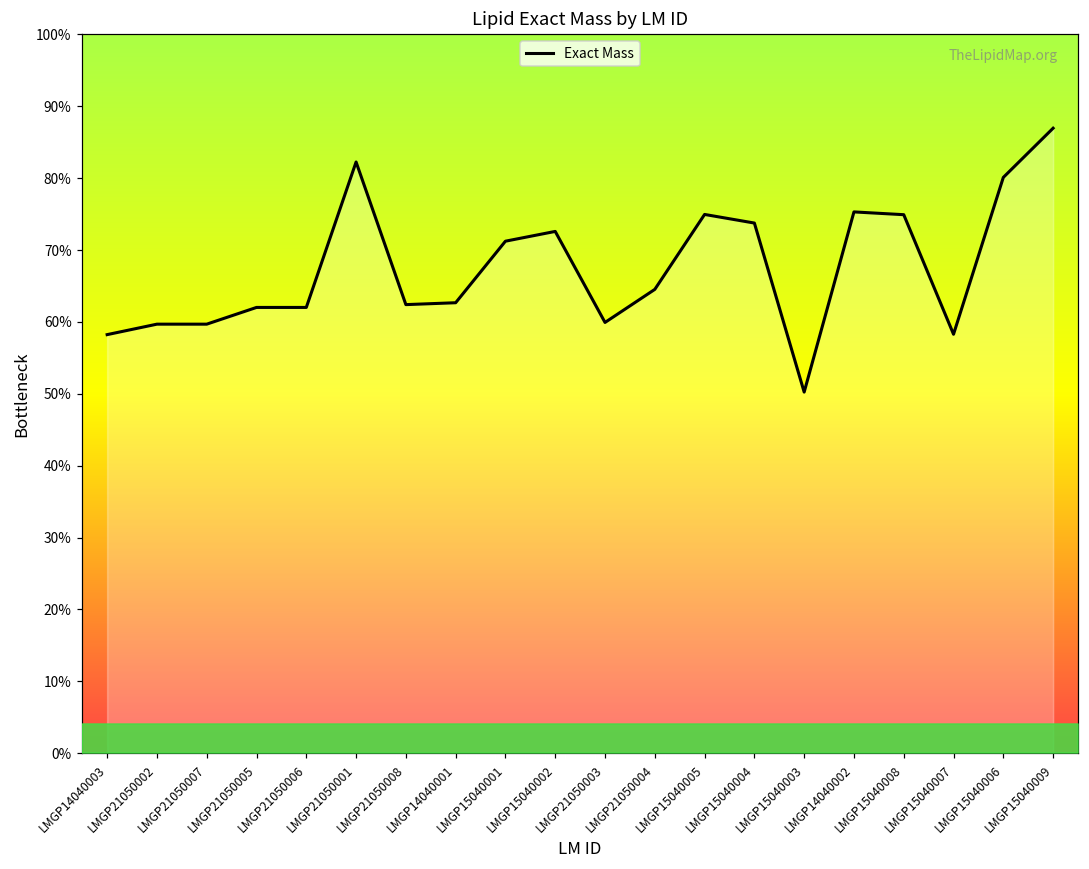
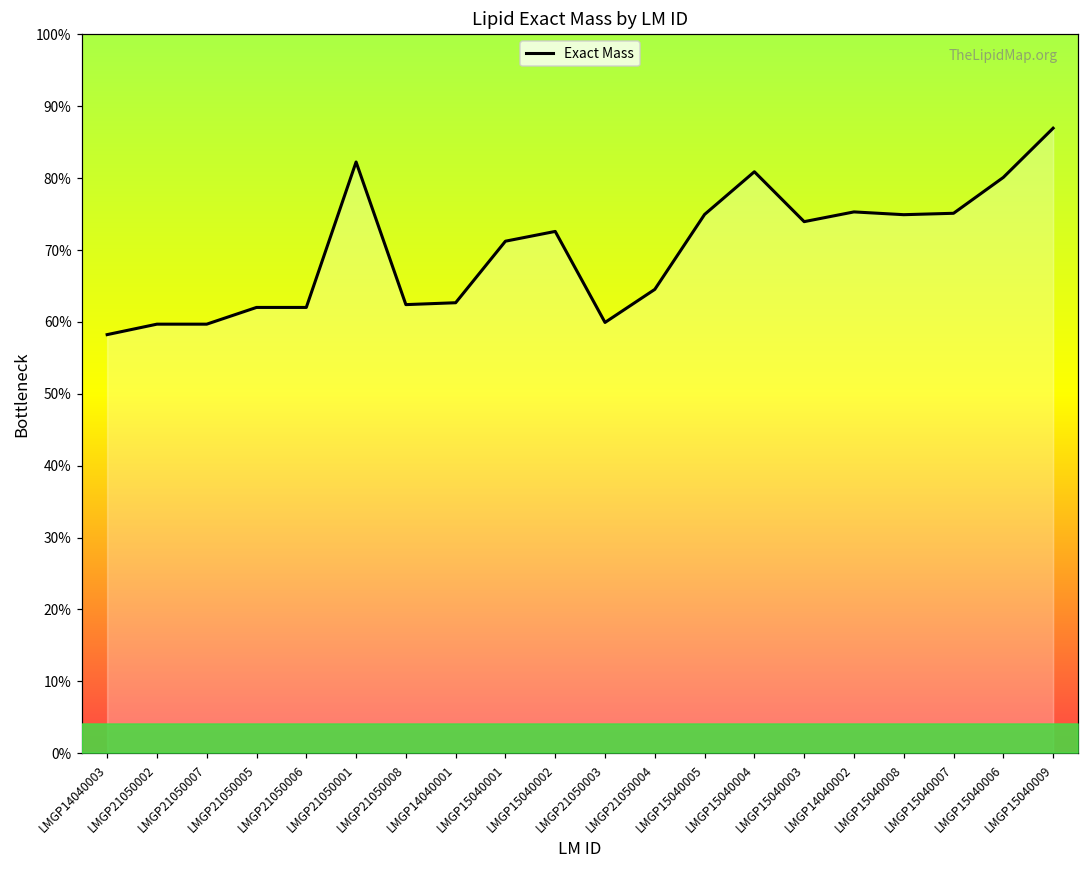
  {
    "Exact Mass": {
      "LMGP14040003": "58%",
      "LMGP21050002": "60%",
      "LMGP21050007": "60%",
      "LMGP21050005": "62%",
      "LMGP21050006": "62%",
      "LMGP21050001": "82%",
      "LMGP21050008": "62%",
      "LMGP14040001": "63%",
      "LMGP15040001": "71%",
      "LMGP15040002": "73%",
      "LMGP21050003": "60%",
      "LMGP21050004": "65%",
      "LMGP15040005": "75%",
-     "LMGP15040004": "74%",
-     "LMGP15040003": "50%",
+     "LMGP15040004": "81%",
+     "LMGP15040003": "74%",
      "LMGP14040002": "75%",
      "LMGP15040008": "75%",
-     "LMGP15040007": "58%",
+     "LMGP15040007": "75%",
      "LMGP15040006": "80%",
      "LMGP15040009": "87%"
    }
  }
